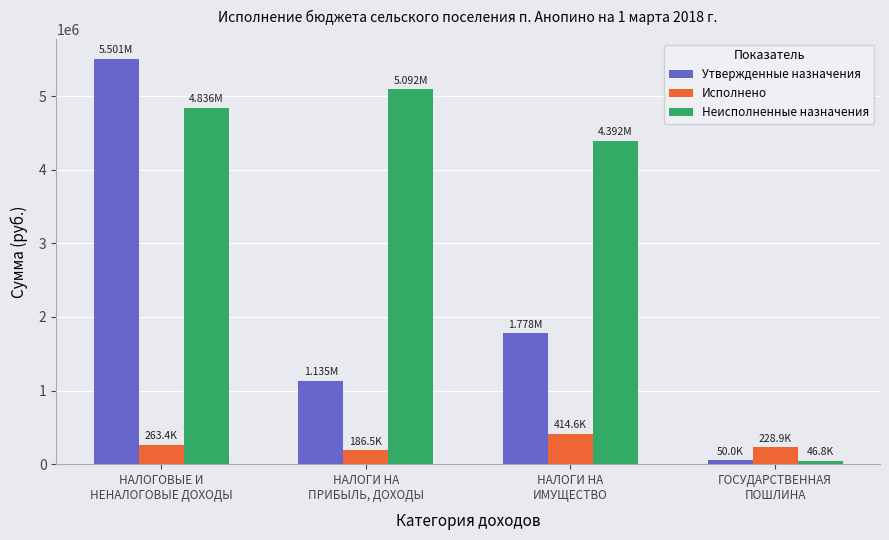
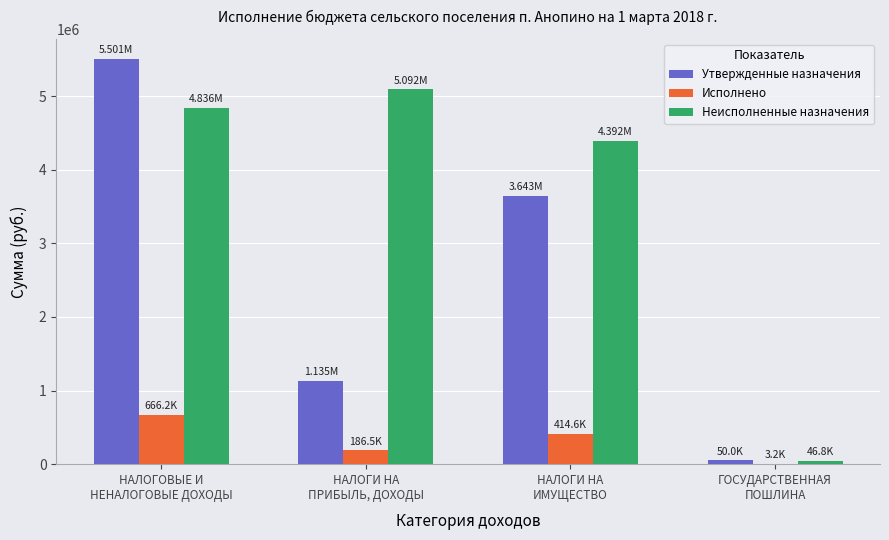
  {
    "Утвержденные назначения": {
      "НАЛОГОВЫЕ И НЕНАЛОГОВЫЕ ДОХОДЫ": "5.501M",
      "НАЛОГИ НА ПРИБЫЛЬ, ДОХОДЫ": "1.135M",
-     "НАЛОГИ НА ИМУЩЕСТВО": "1.778M",
+     "НАЛОГИ НА ИМУЩЕСТВО": "3.643M",
      "ГОСУДАРСТВЕННАЯ ПОШЛИНА": "50.0K"
    },
    "Исполнено": {
-     "НАЛОГОВЫЕ И НЕНАЛОГОВЫЕ ДОХОДЫ": "263.4K",
+     "НАЛОГОВЫЕ И НЕНАЛОГОВЫЕ ДОХОДЫ": "666.2K",
      "НАЛОГИ НА ПРИБЫЛЬ, ДОХОДЫ": "186.5K",
      "НАЛОГИ НА ИМУЩЕСТВО": "414.6K",
-     "ГОСУДАРСТВЕННАЯ ПОШЛИНА": "228.9K"
+     "ГОСУДАРСТВЕННАЯ ПОШЛИНА": "3.2K"
    },
    "Неисполненные назначения": {
      "НАЛОГОВЫЕ И НЕНАЛОГОВЫЕ ДОХОДЫ": "4.836M",
      "НАЛОГИ НА ПРИБЫЛЬ, ДОХОДЫ": "5.092M",
      "НАЛОГИ НА ИМУЩЕСТВО": "4.392M",
      "ГОСУДАРСТВЕННАЯ ПОШЛИНА": "46.8K"
    }
  }
